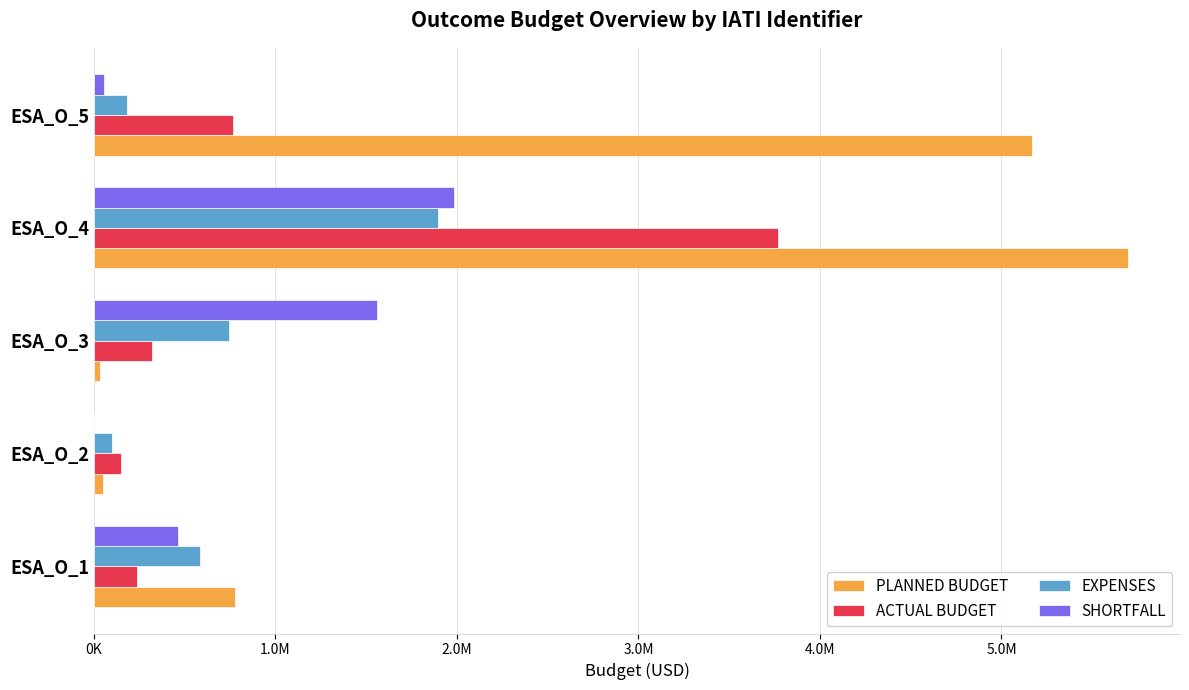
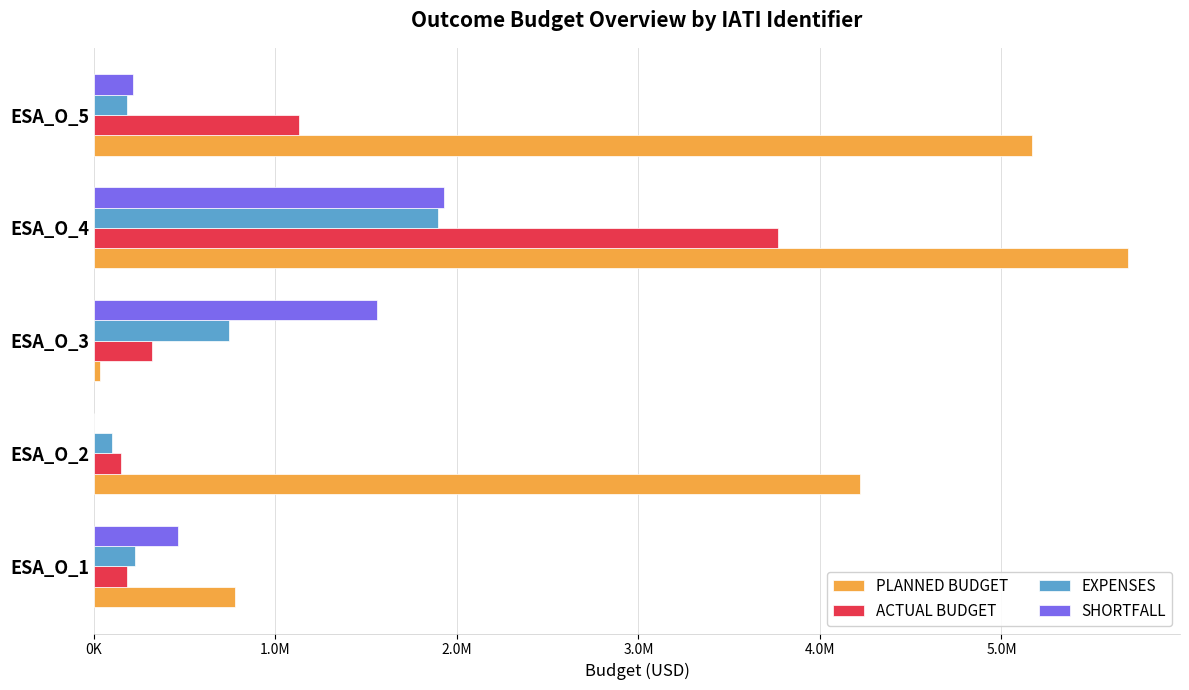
  {
    "PLANNED BUDGET": {
      "ESA_O_5": 5170000,
      "ESA_O_4": 5700000,
      "ESA_O_3": 30000,
-     "ESA_O_2": 50000,
+     "ESA_O_2": 4220000,
      "ESA_O_1": 770000
    },
    "ACTUAL BUDGET": {
-     "ESA_O_5": 770000,
+     "ESA_O_5": 1130000,
      "ESA_O_4": 3770000,
      "ESA_O_3": 320000,
      "ESA_O_2": 150000,
-     "ESA_O_1": 240000
+     "ESA_O_1": 180000
    },
    "EXPENSES": {
      "ESA_O_5": 180000,
      "ESA_O_4": 1900000,
      "ESA_O_3": 740000,
      "ESA_O_2": 100000,
-     "ESA_O_1": 590000
+     "ESA_O_1": 230000
    },
    "SHORTFALL": {
-     "ESA_O_5": 60000,
-     "ESA_O_4": 1980000,
+     "ESA_O_5": 210000,
+     "ESA_O_4": 1930000,
      "ESA_O_3": 1560000,
      "ESA_O_2": 0,
      "ESA_O_1": 460000
    }
  }
